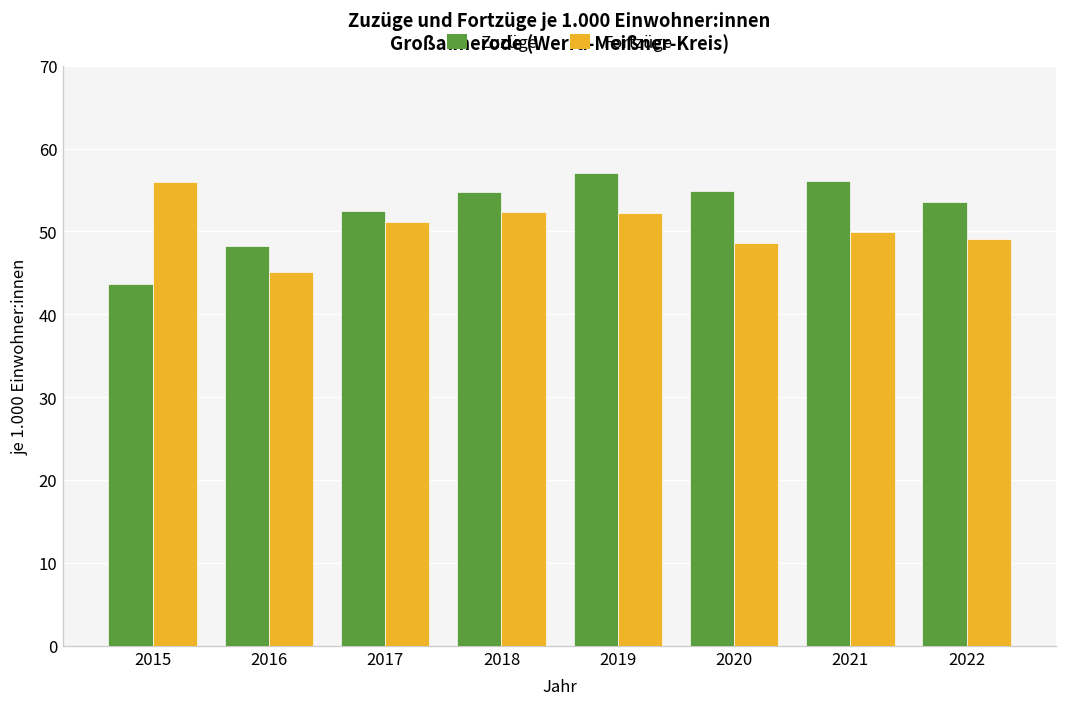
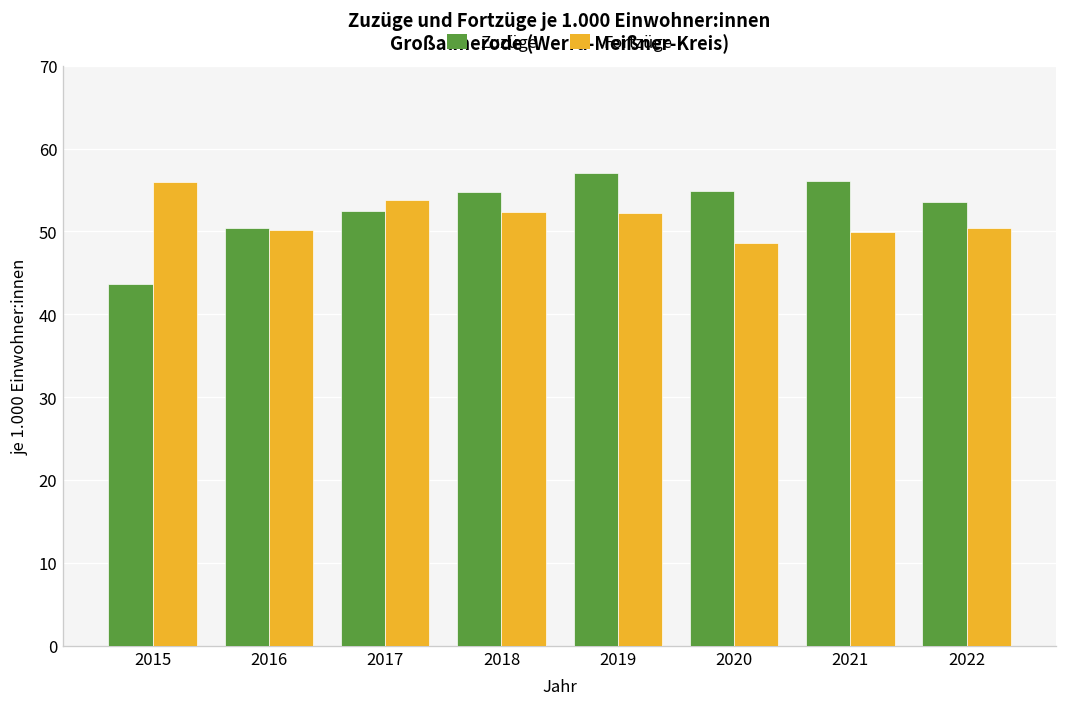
  {
    "Zuzüge": {
      "2015": 44,
-     "2016": 48,
+     "2016": 50,
      "2017": 52,
      "2018": 55,
      "2019": 57,
      "2020": 55,
      "2021": 56,
      "2022": 54
    },
    "Fortzüge": {
      "2015": 56,
-     "2016": 45,
-     "2017": 51,
+     "2016": 50,
+     "2017": 54,
      "2018": 52,
      "2019": 52,
      "2020": 49,
      "2021": 50,
-     "2022": 49
+     "2022": 50
    }
  }
